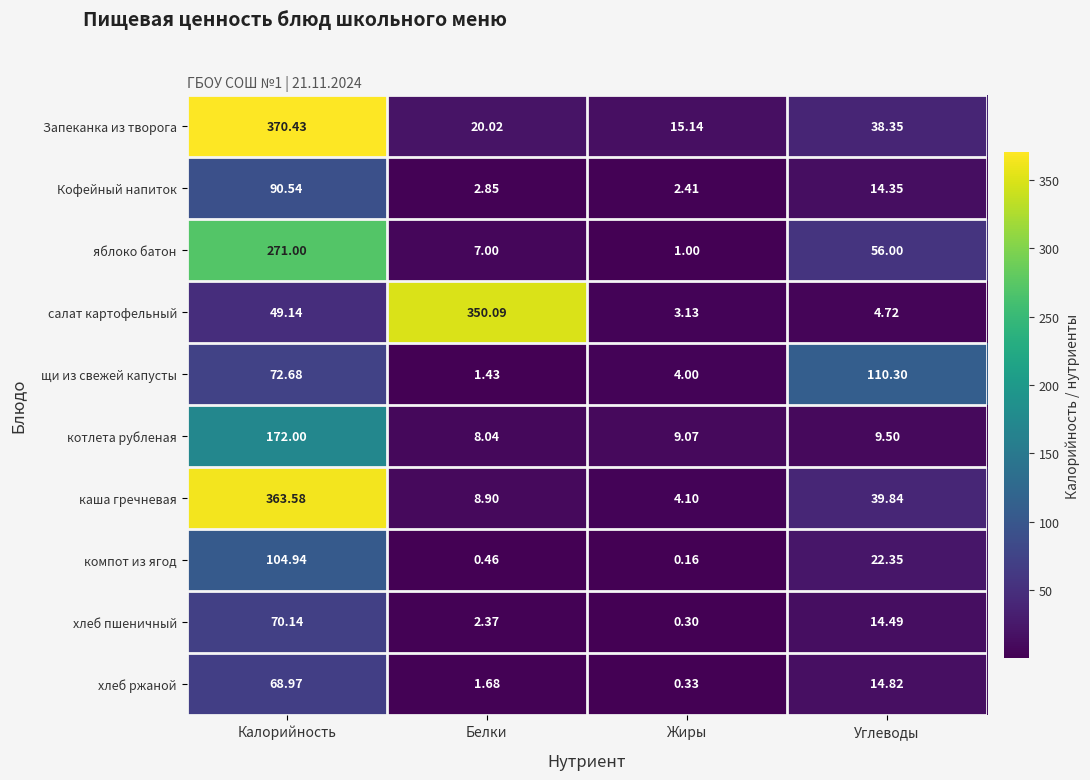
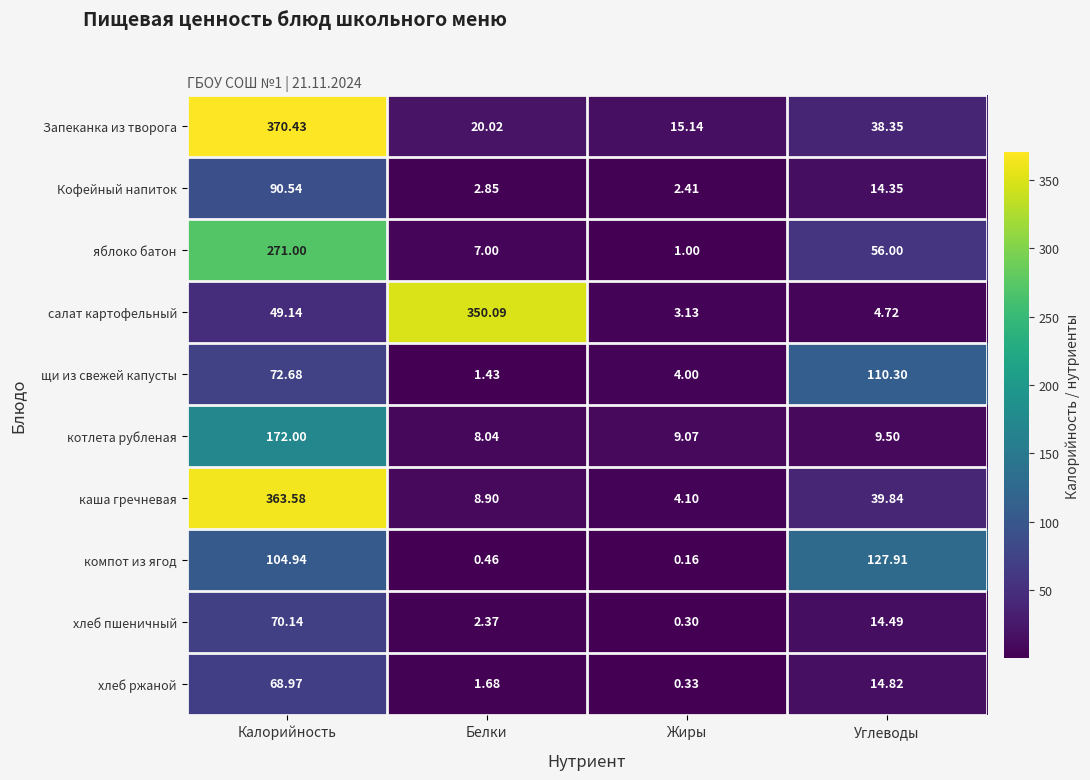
  {
    "Запеканка из творога": {
      "Калорийность": 370.43,
      "Белки": 20.02,
      "Жиры": 15.14,
      "Углеводы": 38.35
    },
    "Кофейный напиток": {
      "Калорийность": 90.54,
      "Белки": 2.85,
      "Жиры": 2.41,
      "Углеводы": 14.35
    },
    "яблоко батон": {
      "Калорийность": 271.00,
      "Белки": 7.00,
      "Жиры": 1.00,
      "Углеводы": 56.00
    },
    "салат картофельный": {
      "Калорийность": 49.14,
      "Белки": 350.09,
      "Жиры": 3.13,
      "Углеводы": 4.72
    },
    "щи из свежей капусты": {
      "Калорийность": 72.68,
      "Белки": 1.43,
      "Жиры": 4.00,
      "Углеводы": 110.30
    },
    "котлета рубленая": {
      "Калорийность": 172.00,
      "Белки": 8.04,
      "Жиры": 9.07,
      "Углеводы": 9.50
    },
    "каша гречневая": {
      "Калорийность": 363.58,
      "Белки": 8.90,
      "Жиры": 4.10,
      "Углеводы": 39.84
    },
    "компот из ягод": {
      "Калорийность": 104.94,
      "Белки": 0.46,
      "Жиры": 0.16,
-     "Углеводы": 22.35
+     "Углеводы": 127.91
    },
    "хлеб пшеничный": {
      "Калорийность": 70.14,
      "Белки": 2.37,
      "Жиры": 0.30,
      "Углеводы": 14.49
    },
    "хлеб ржаной": {
      "Калорийность": 68.97,
      "Белки": 1.68,
      "Жиры": 0.33,
      "Углеводы": 14.82
    }
  }
